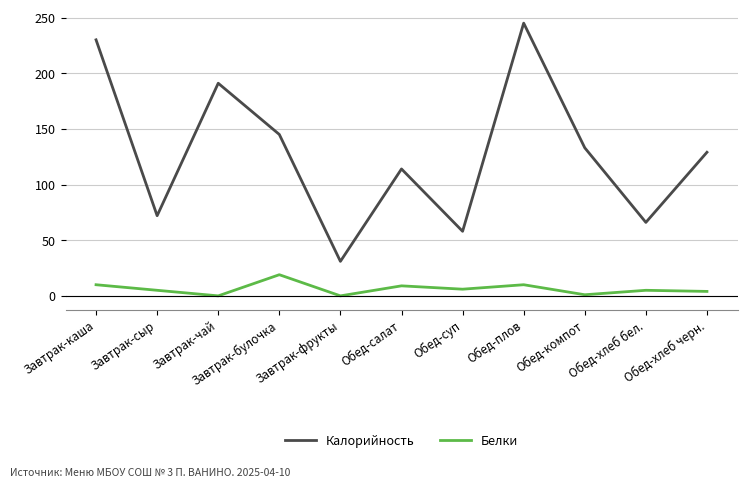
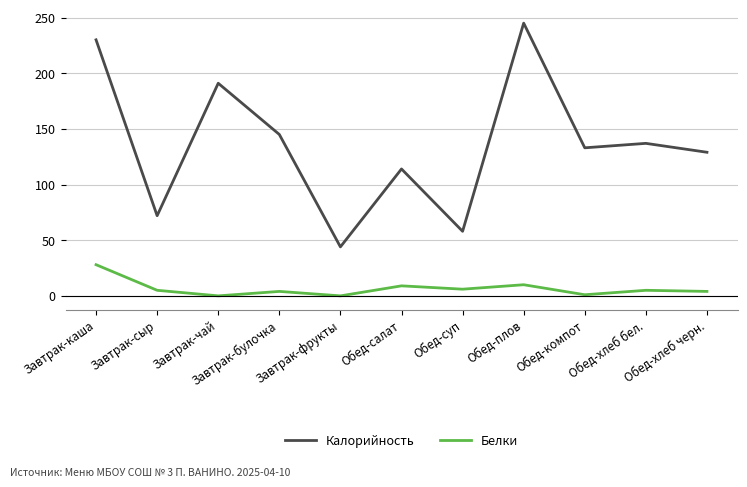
  {
    "Калорийность": {
      "Завтрак-каша": 230,
      "Завтрак-сыр": 72,
      "Завтрак-чай": 191,
      "Завтрак-булочка": 145,
-     "Завтрак-фрукты": 31,
+     "Завтрак-фрукты": 44,
      "Обед-салат": 114,
      "Обед-суп": 58,
      "Обед-плов": 245,
      "Обед-компот": 133,
-     "Обед-хлеб бел.": 66,
+     "Обед-хлеб бел.": 137,
      "Обед-хлеб черн.": 129
    },
    "Белки": {
-     "Завтрак-каша": 10,
+     "Завтрак-каша": 28,
      "Завтрак-сыр": 5,
      "Завтрак-чай": 0,
-     "Завтрак-булочка": 19,
+     "Завтрак-булочка": 4,
      "Завтрак-фрукты": 0,
      "Обед-салат": 9,
      "Обед-суп": 6,
      "Обед-плов": 10,
      "Обед-компот": 1,
      "Обед-хлеб бел.": 5,
      "Обед-хлеб черн.": 4
    }
  }
